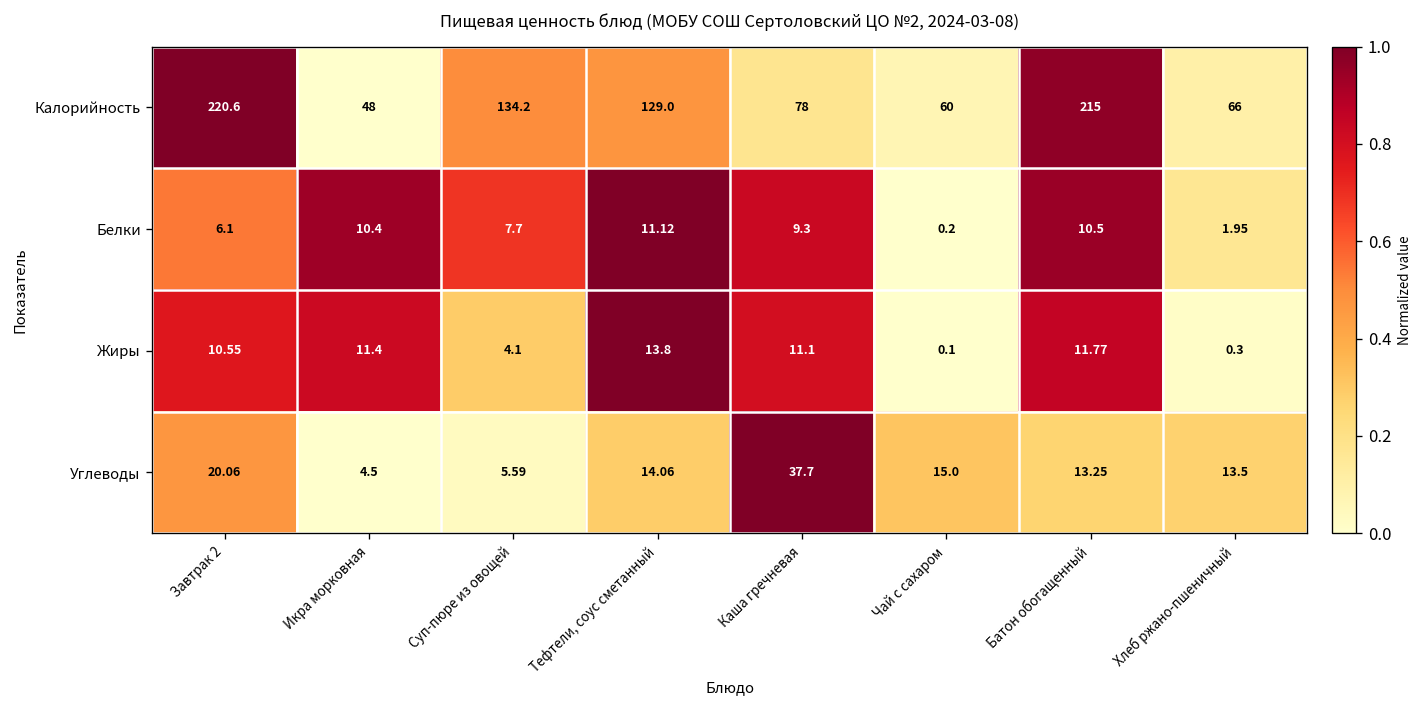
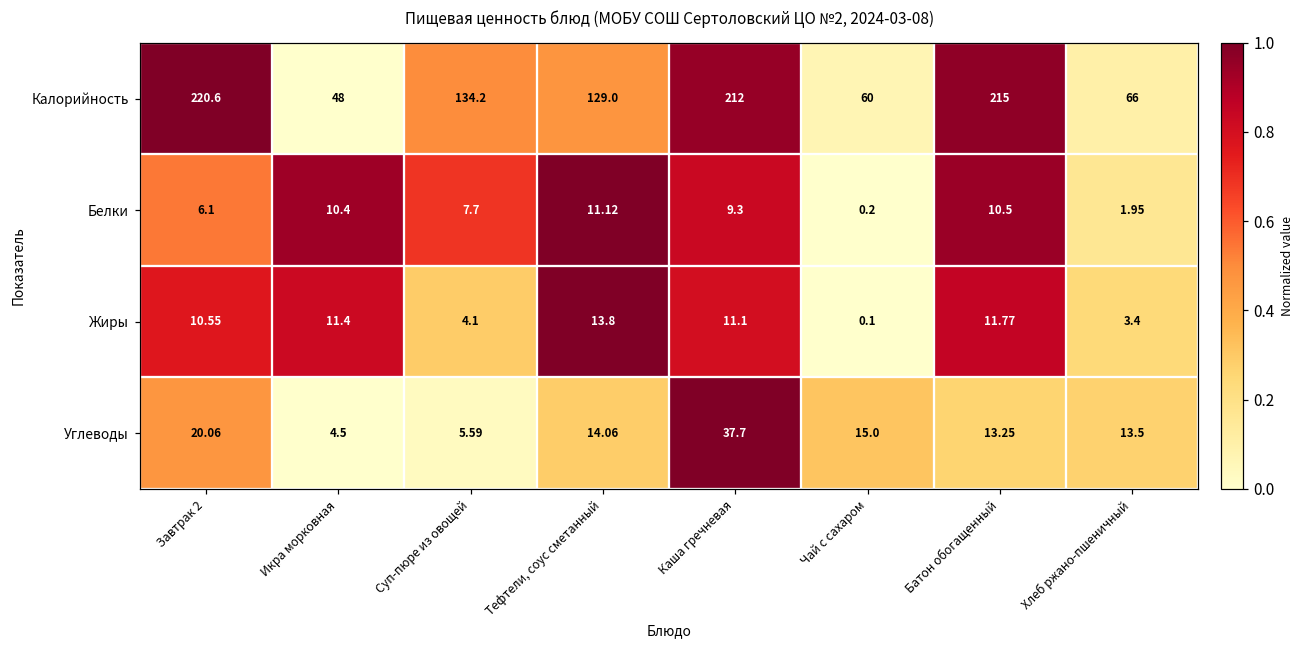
  {
    "Калорийность": {
      "Завтрак 2": 220.6,
      "Икра морковная": 48,
      "Суп-пюре из овощей": 134.2,
      "Тефтели, соус сметанный": 129.0,
-     "Каша гречневая": 78,
+     "Каша гречневая": 212,
      "Чай с сахаром": 60,
      "Батон обогащенный": 215,
      "Хлеб ржано-пшеничный": 66
    },
    "Белки": {
      "Завтрак 2": 6.1,
      "Икра морковная": 10.4,
      "Суп-пюре из овощей": 7.7,
      "Тефтели, соус сметанный": 11.12,
      "Каша гречневая": 9.3,
      "Чай с сахаром": 0.2,
      "Батон обогащенный": 10.5,
      "Хлеб ржано-пшеничный": 1.95
    },
    "Жиры": {
      "Завтрак 2": 10.55,
      "Икра морковная": 11.4,
      "Суп-пюре из овощей": 4.1,
      "Тефтели, соус сметанный": 13.8,
      "Каша гречневая": 11.1,
      "Чай с сахаром": 0.1,
      "Батон обогащенный": 11.77,
-     "Хлеб ржано-пшеничный": 0.3
+     "Хлеб ржано-пшеничный": 3.4
    },
    "Углеводы": {
      "Завтрак 2": 20.06,
      "Икра морковная": 4.5,
      "Суп-пюре из овощей": 5.59,
      "Тефтели, соус сметанный": 14.06,
      "Каша гречневая": 37.7,
      "Чай с сахаром": 15.0,
      "Батон обогащенный": 13.25,
      "Хлеб ржано-пшеничный": 13.5
    }
  }
